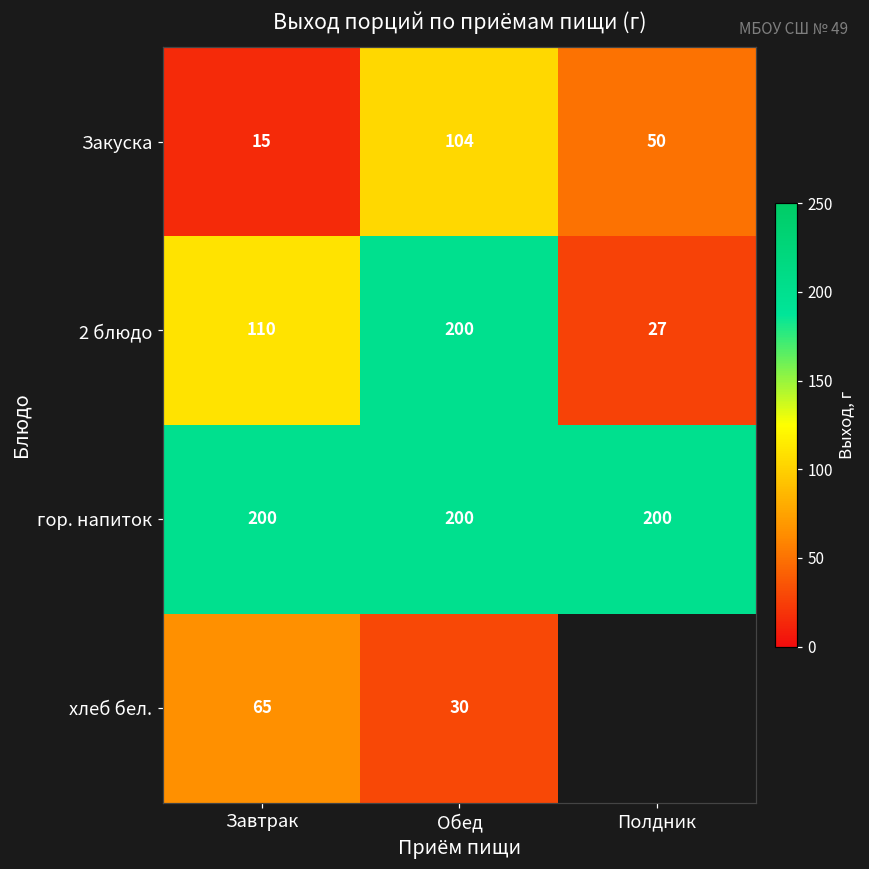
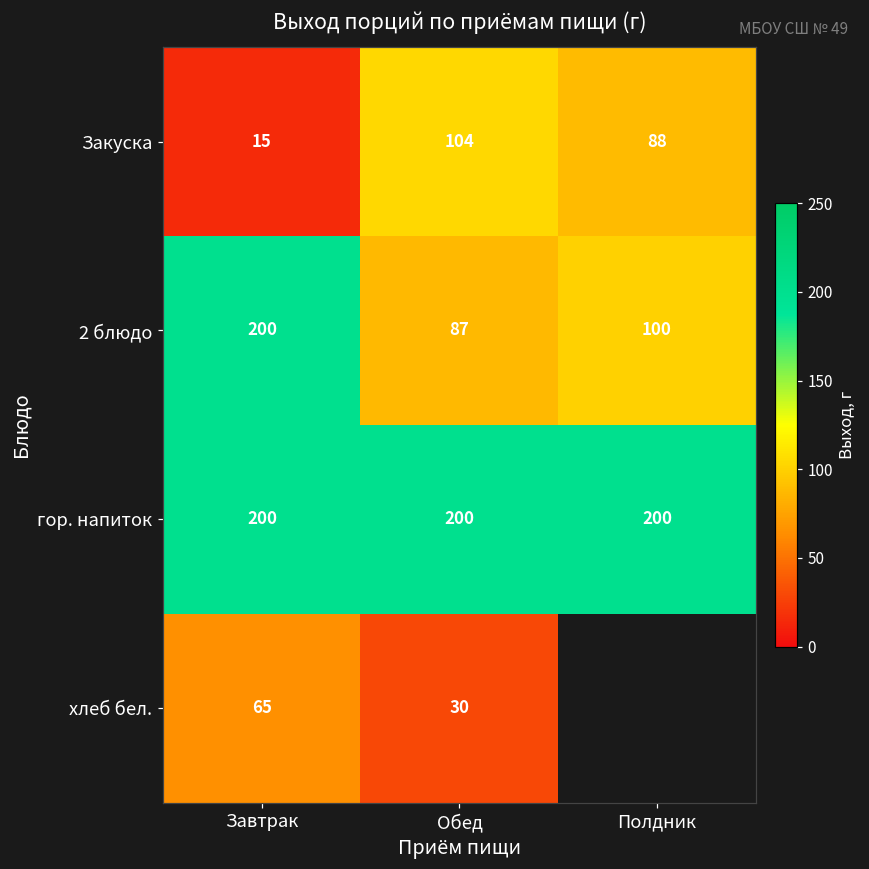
  {
    "Закуска": {
      "Завтрак": 15,
      "Обед": 104,
-     "Полдник": 50
+     "Полдник": 88
    },
    "2 блюдо": {
-     "Завтрак": 110,
-     "Обед": 200,
-     "Полдник": 27
+     "Завтрак": 200,
+     "Обед": 87,
+     "Полдник": 100
    },
    "гор. напиток": {
      "Завтрак": 200,
      "Обед": 200,
      "Полдник": 200
    },
    "хлеб бел.": {
      "Завтрак": 65,
      "Обед": 30
    }
  }
